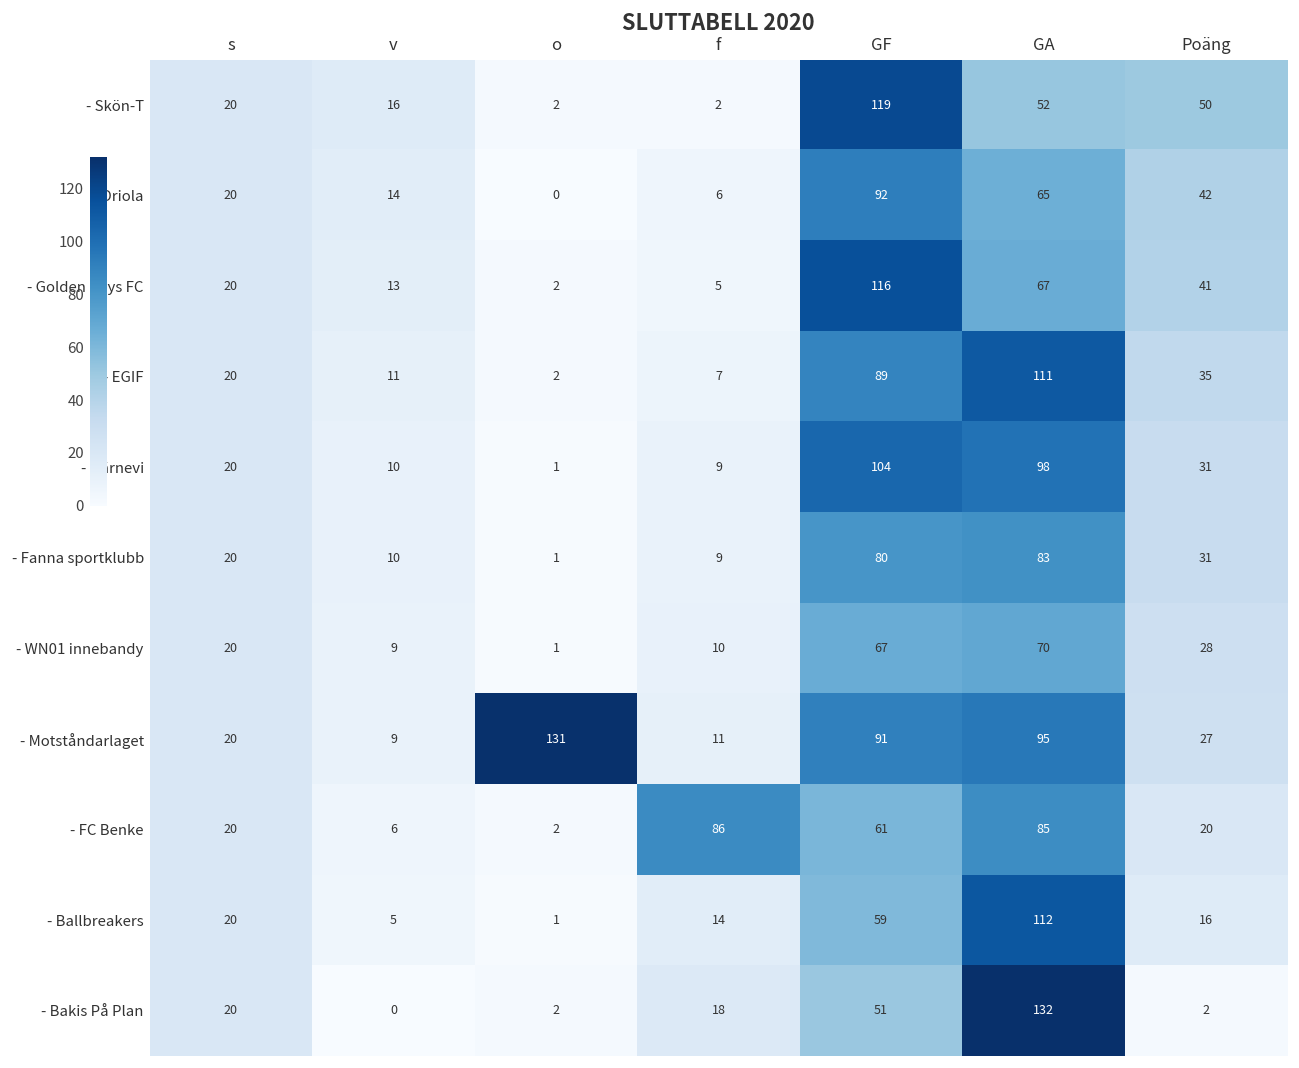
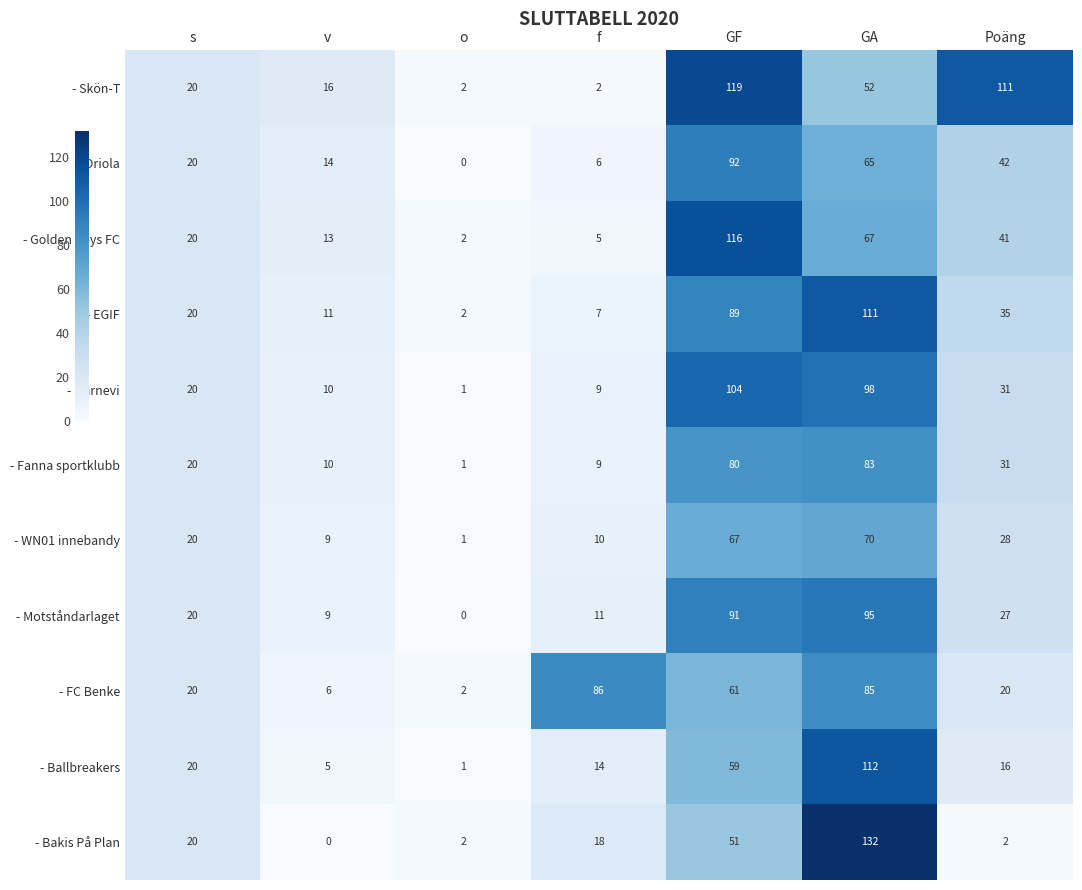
  {
    "- Skön-T": {
      "s": 20,
      "v": 16,
      "o": 2,
      "f": 2,
      "GF": 119,
      "GA": 52,
-     "Poäng": 50
+     "Poäng": 111
    },
    "- Golden boys FC": {
      "s": 20,
      "v": 13,
      "o": 2,
      "f": 5,
      "GF": 116,
      "GA": 67,
      "Poäng": 41
    },
    "- EGIF": {
      "s": 20,
      "v": 11,
      "o": 2,
      "f": 7,
      "GF": 89,
      "GA": 111,
      "Poäng": 35
    },
    "- Fanna sportklubb": {
      "s": 20,
      "v": 10,
      "o": 1,
      "f": 9,
      "GF": 80,
      "GA": 83,
      "Poäng": 31
    },
    "- WN01 innebandy": {
      "s": 20,
      "v": 9,
      "o": 1,
      "f": 10,
      "GF": 67,
      "GA": 70,
      "Poäng": 28
    },
    "- Motståndarlaget": {
      "s": 20,
      "v": 9,
-     "o": 131,
+     "o": 0,
      "f": 11,
      "GF": 91,
      "GA": 95,
      "Poäng": 27
    },
    "- FC Benke": {
      "s": 20,
      "v": 6,
      "o": 2,
      "f": 86,
      "GF": 61,
      "GA": 85,
      "Poäng": 20
    },
    "- Ballbreakers": {
      "s": 20,
      "v": 5,
      "o": 1,
      "f": 14,
      "GF": 59,
      "GA": 112,
      "Poäng": 16
    },
    "- Bakis På Plan": {
      "s": 20,
      "v": 0,
      "o": 2,
      "f": 18,
      "GF": 51,
      "GA": 132,
      "Poäng": 2
    }
  }
